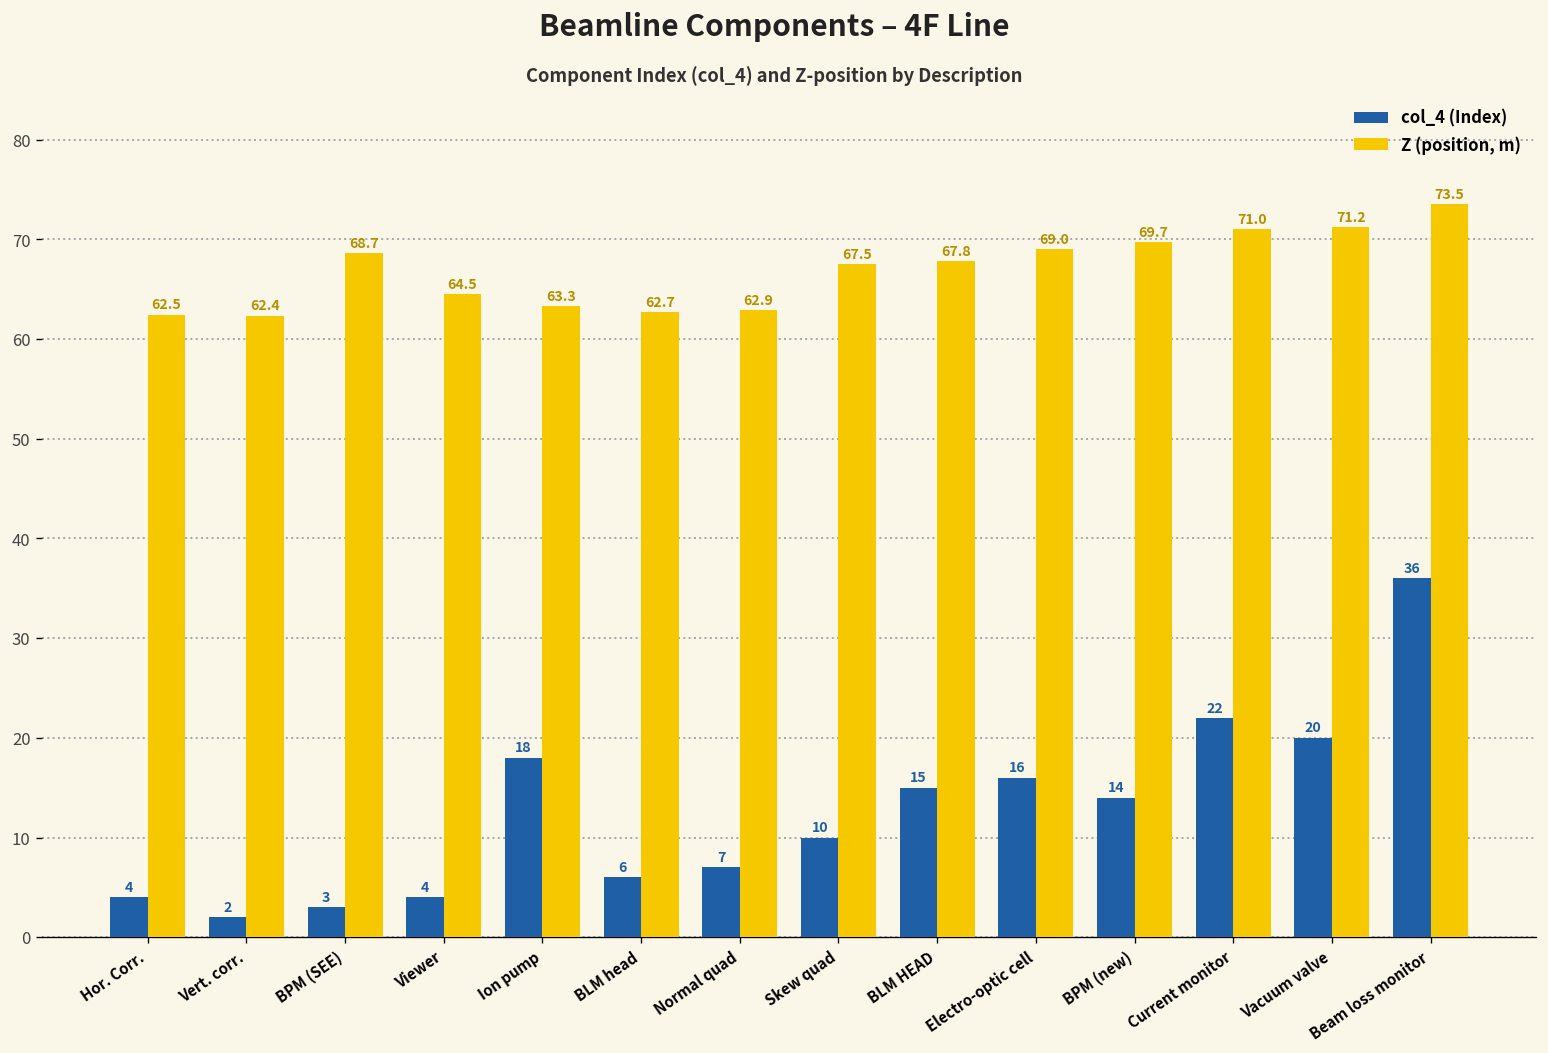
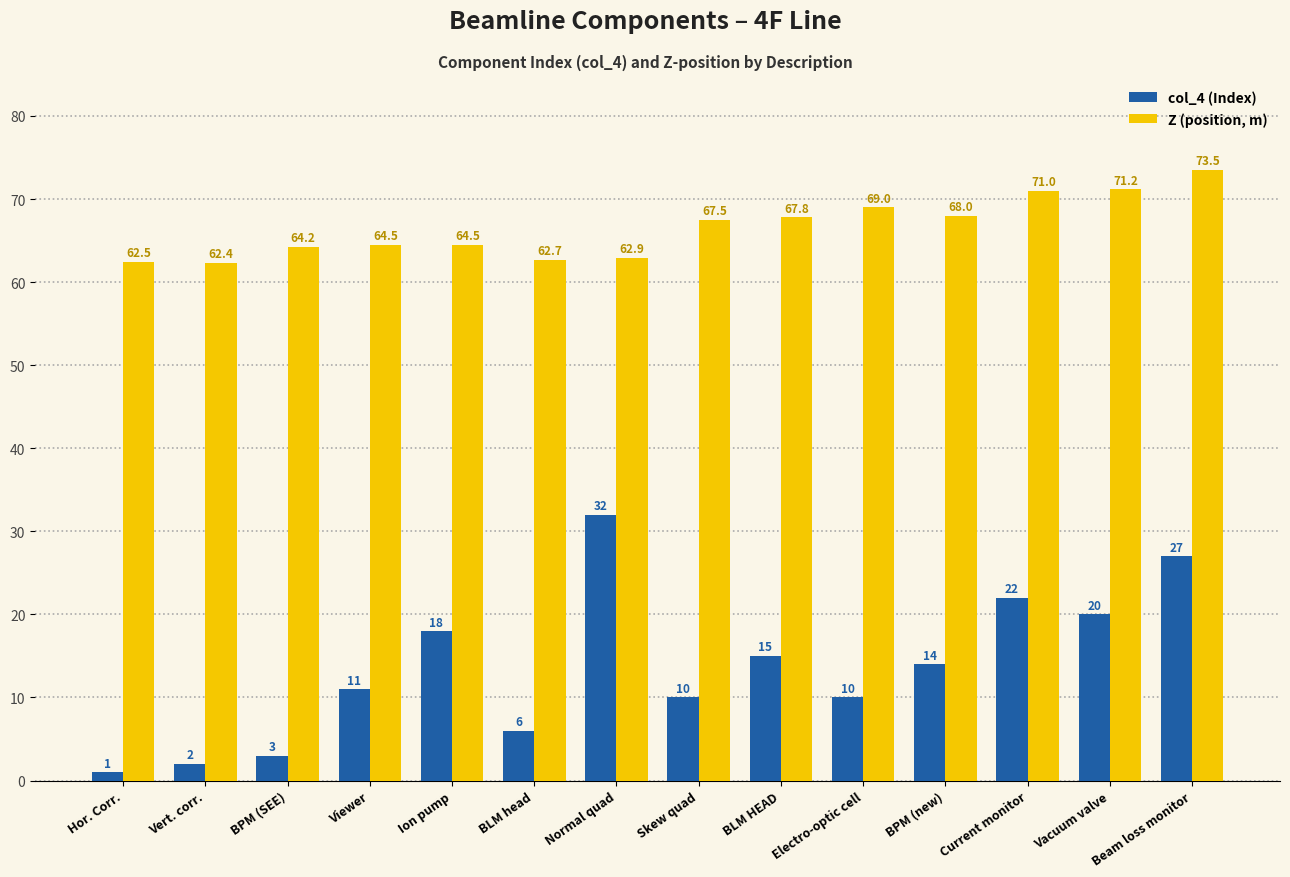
  {
    "col_4 (Index)": {
-     "Hor. Corr.": 4,
+     "Hor. Corr.": 1,
      "Vert. corr.": 2,
      "BPM (SEE)": 3,
-     "Viewer": 4,
+     "Viewer": 11,
      "Ion pump": 18,
      "BLM head": 6,
-     "Normal quad": 7,
+     "Normal quad": 32,
      "Skew quad": 10,
      "BLM HEAD": 15,
-     "Electro-optic cell": 16,
+     "Electro-optic cell": 10,
      "BPM (new)": 14,
      "Current monitor": 22,
      "Vacuum valve": 20,
-     "Beam loss monitor": 36
+     "Beam loss monitor": 27
    },
    "Z (position, m)": {
      "Hor. Corr.": 62.5,
      "Vert. corr.": 62.4,
-     "BPM (SEE)": 68.7,
+     "BPM (SEE)": 64.2,
      "Viewer": 64.5,
-     "Ion pump": 63.3,
+     "Ion pump": 64.5,
      "BLM head": 62.7,
      "Normal quad": 62.9,
      "Skew quad": 67.5,
      "BLM HEAD": 67.8,
      "Electro-optic cell": 69.0,
-     "BPM (new)": 69.7,
+     "BPM (new)": 68.0,
      "Current monitor": 71.0,
      "Vacuum valve": 71.2,
      "Beam loss monitor": 73.5
    }
  }
